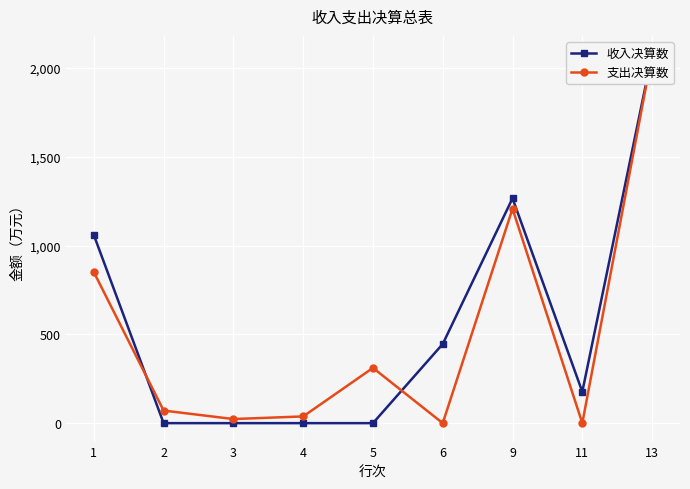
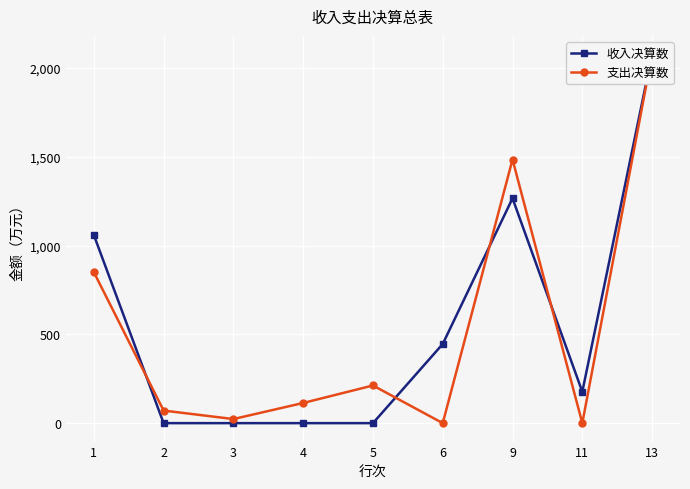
  {
    "收入决算数": {
      "1": "1,060",
      "2": "0",
      "3": "0",
      "4": "0",
      "5": "0",
      "6": "450",
      "9": "1,270",
      "11": "180"
    },
    "支出决算数": {
      "1": "850",
      "2": "70",
      "3": "20",
-     "4": "40",
-     "5": "310",
+     "4": "110",
+     "5": "210",
      "6": "0",
-     "9": "1,210",
+     "9": "1,480",
      "11": "0"
    }
  }
